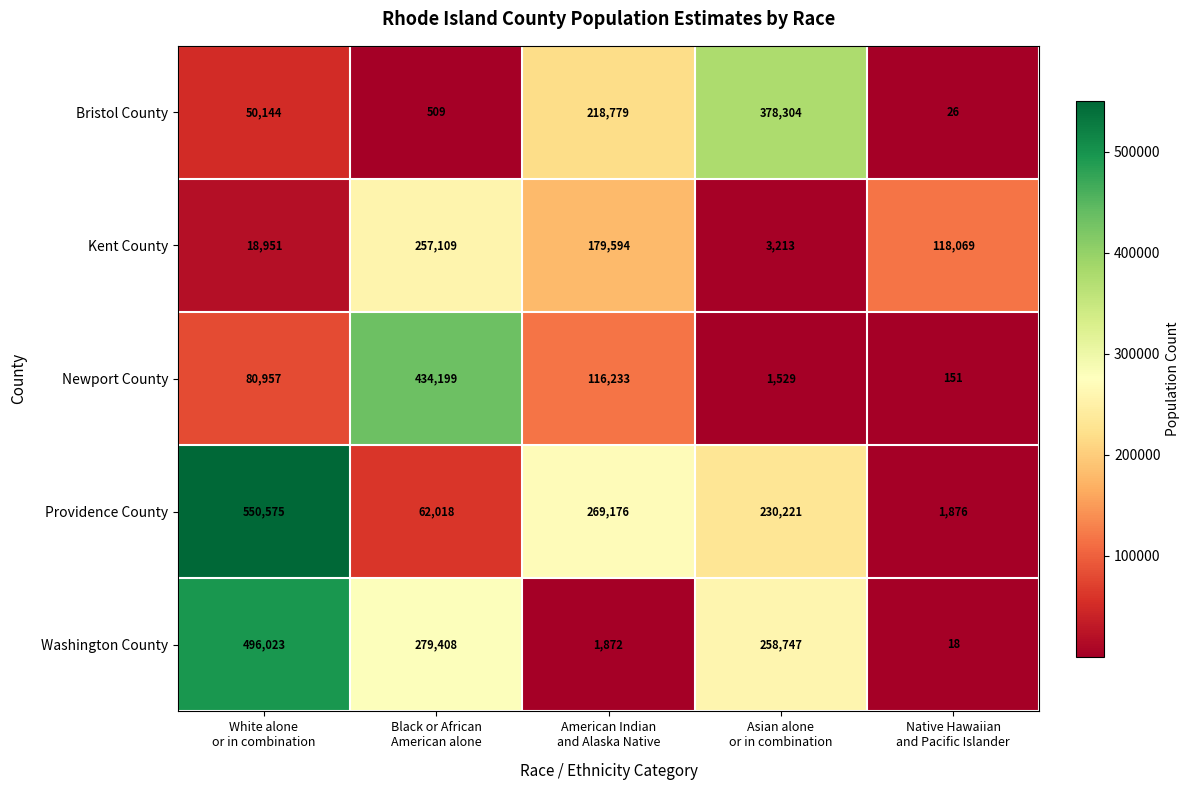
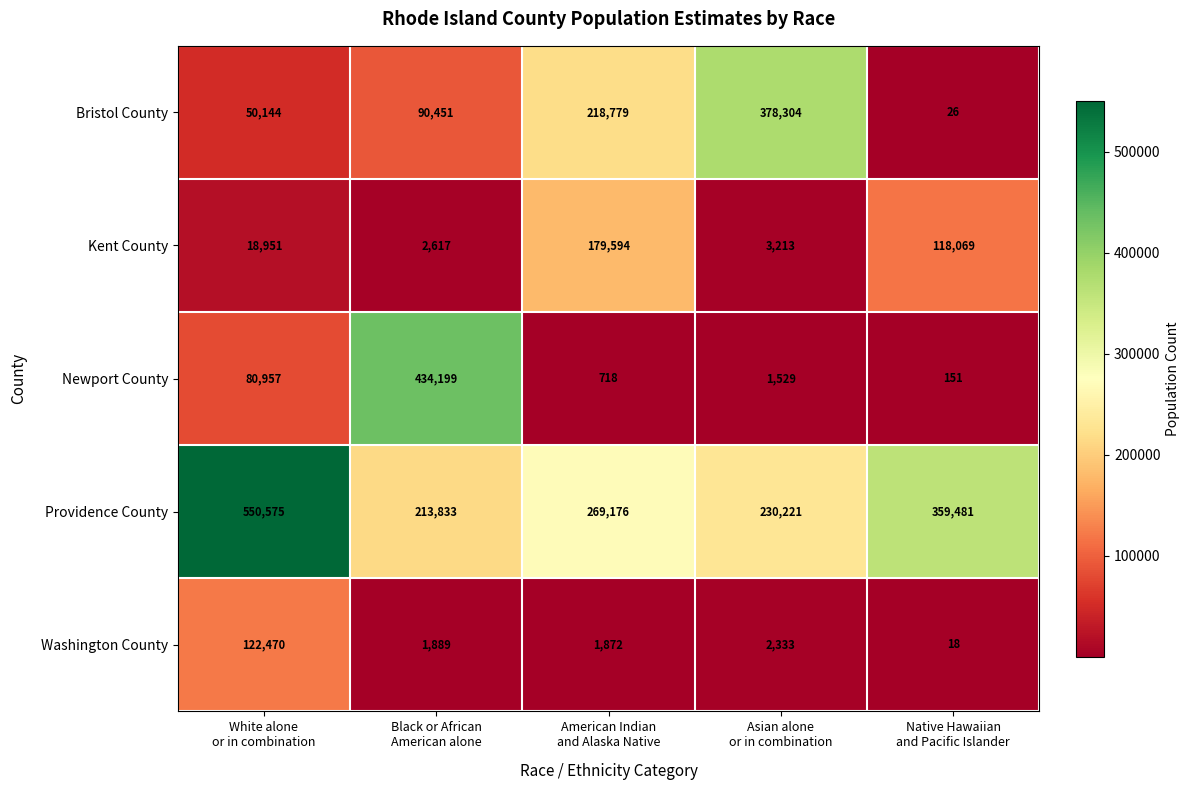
  {
    "Bristol County": {
      "White alone or in combination": "50,144",
-     "Black or African American alone": "509",
+     "Black or African American alone": "90,451",
      "American Indian and Alaska Native": "218,779",
      "Asian alone or in combination": "378,304",
      "Native Hawaiian and Pacific Islander": "26"
    },
    "Kent County": {
      "White alone or in combination": "18,951",
-     "Black or African American alone": "257,109",
+     "Black or African American alone": "2,617",
      "American Indian and Alaska Native": "179,594",
      "Asian alone or in combination": "3,213",
      "Native Hawaiian and Pacific Islander": "118,069"
    },
    "Newport County": {
      "White alone or in combination": "80,957",
      "Black or African American alone": "434,199",
-     "American Indian and Alaska Native": "116,233",
+     "American Indian and Alaska Native": "718",
      "Asian alone or in combination": "1,529",
      "Native Hawaiian and Pacific Islander": "151"
    },
    "Providence County": {
      "White alone or in combination": "550,575",
-     "Black or African American alone": "62,018",
+     "Black or African American alone": "213,833",
      "American Indian and Alaska Native": "269,176",
      "Asian alone or in combination": "230,221",
-     "Native Hawaiian and Pacific Islander": "1,876"
+     "Native Hawaiian and Pacific Islander": "359,481"
    },
    "Washington County": {
-     "White alone or in combination": "496,023",
-     "Black or African American alone": "279,408",
+     "White alone or in combination": "122,470",
+     "Black or African American alone": "1,889",
      "American Indian and Alaska Native": "1,872",
-     "Asian alone or in combination": "258,747",
+     "Asian alone or in combination": "2,333",
      "Native Hawaiian and Pacific Islander": "18"
    }
  }
